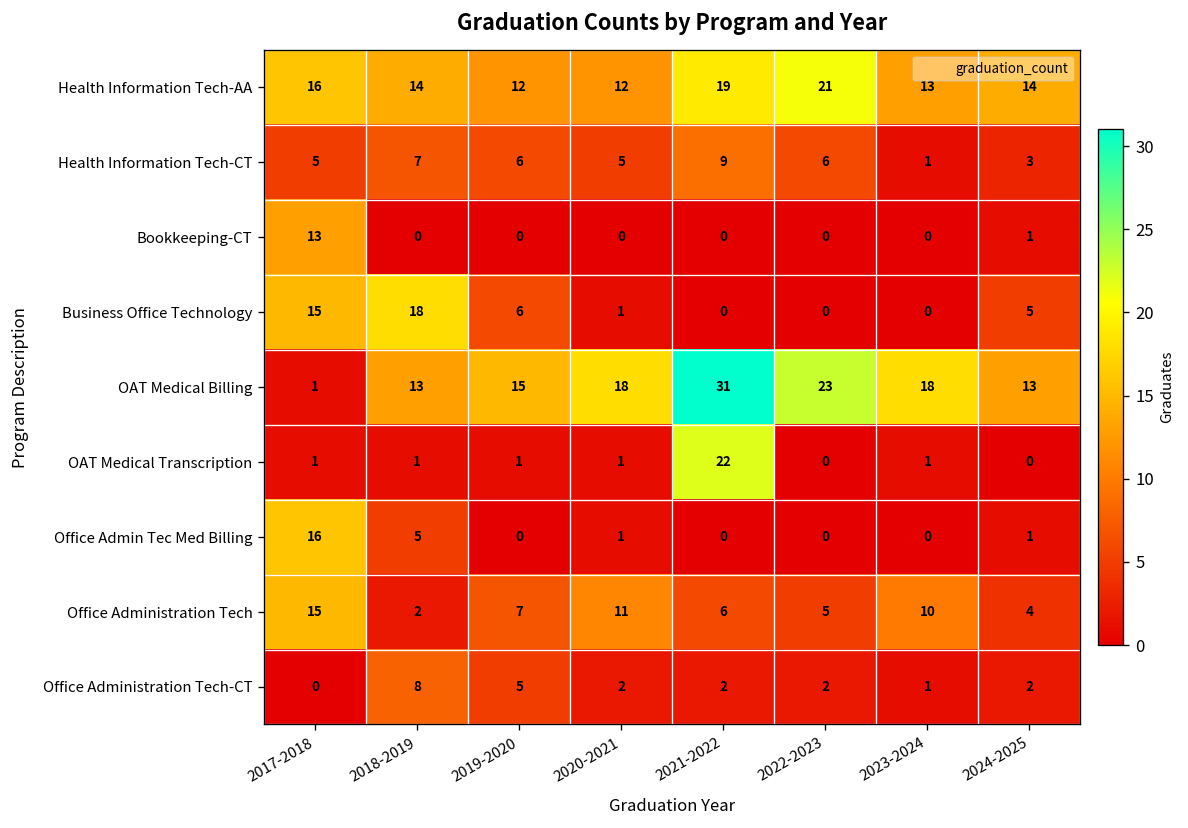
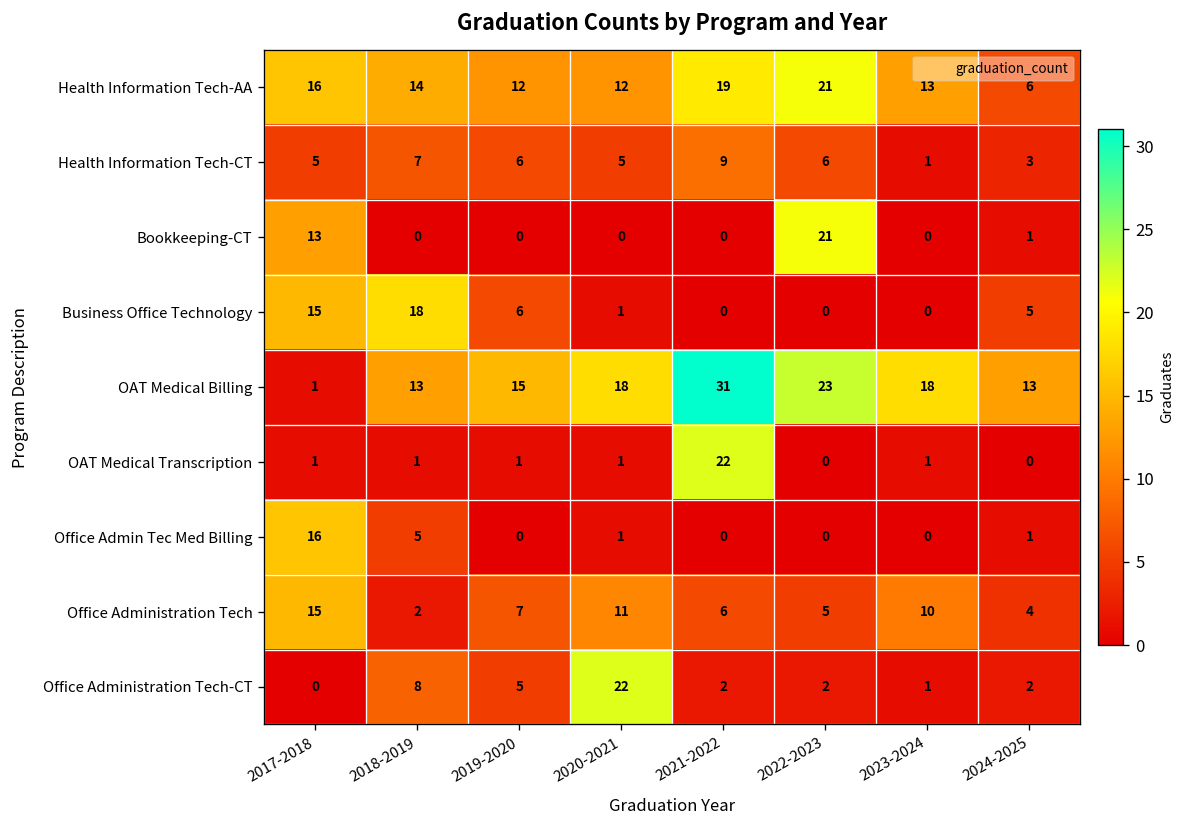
  {
    "Health Information Tech-AA": {
      "2017-2018": 16,
      "2018-2019": 14,
      "2019-2020": 12,
      "2020-2021": 12,
      "2021-2022": 19,
      "2022-2023": 21,
      "2023-2024": 13,
-     "2024-2025": 14
+     "2024-2025": 6
    },
    "Health Information Tech-CT": {
      "2017-2018": 5,
      "2018-2019": 7,
      "2019-2020": 6,
      "2020-2021": 5,
      "2021-2022": 9,
      "2022-2023": 6,
      "2023-2024": 1,
      "2024-2025": 3
    },
    "Bookkeeping-CT": {
      "2017-2018": 13,
      "2018-2019": 0,
      "2019-2020": 0,
      "2020-2021": 0,
      "2021-2022": 0,
-     "2022-2023": 0,
+     "2022-2023": 21,
      "2023-2024": 0,
      "2024-2025": 1
    },
    "Business Office Technology": {
      "2017-2018": 15,
      "2018-2019": 18,
      "2019-2020": 6,
      "2020-2021": 1,
      "2021-2022": 0,
      "2022-2023": 0,
      "2023-2024": 0,
      "2024-2025": 5
    },
    "OAT Medical Billing": {
      "2017-2018": 1,
      "2018-2019": 13,
      "2019-2020": 15,
      "2020-2021": 18,
      "2021-2022": 31,
      "2022-2023": 23,
      "2023-2024": 18,
      "2024-2025": 13
    },
    "OAT Medical Transcription": {
      "2017-2018": 1,
      "2018-2019": 1,
      "2019-2020": 1,
      "2020-2021": 1,
      "2021-2022": 22,
      "2022-2023": 0,
      "2023-2024": 1,
      "2024-2025": 0
    },
    "Office Admin Tec Med Billing": {
      "2017-2018": 16,
      "2018-2019": 5,
      "2019-2020": 0,
      "2020-2021": 1,
      "2021-2022": 0,
      "2022-2023": 0,
      "2023-2024": 0,
      "2024-2025": 1
    },
    "Office Administration Tech": {
      "2017-2018": 15,
      "2018-2019": 2,
      "2019-2020": 7,
      "2020-2021": 11,
      "2021-2022": 6,
      "2022-2023": 5,
      "2023-2024": 10,
      "2024-2025": 4
    },
    "Office Administration Tech-CT": {
      "2017-2018": 0,
      "2018-2019": 8,
      "2019-2020": 5,
-     "2020-2021": 2,
+     "2020-2021": 22,
      "2021-2022": 2,
      "2022-2023": 2,
      "2023-2024": 1,
      "2024-2025": 2
    }
  }
